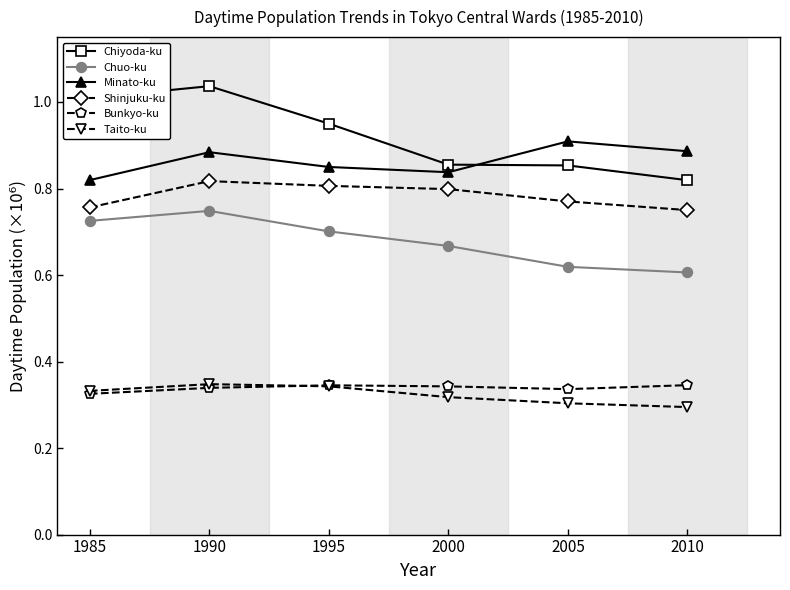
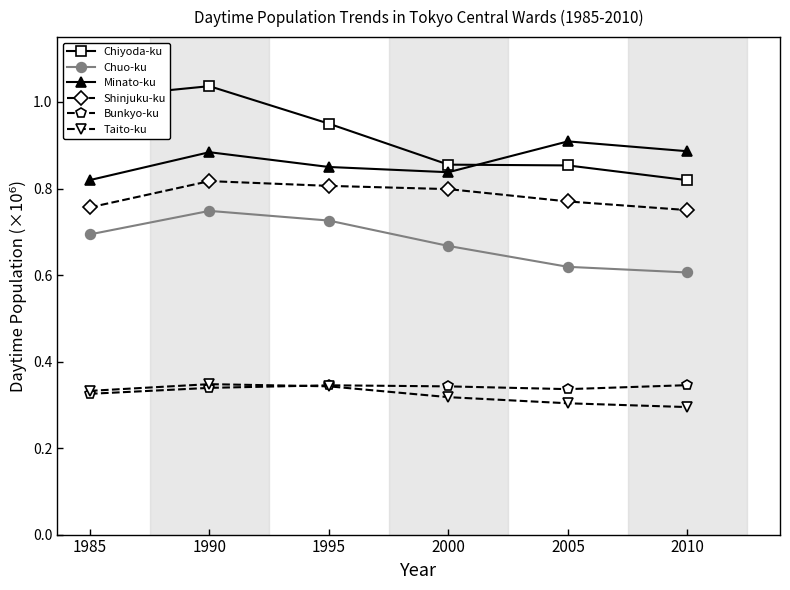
  {
    "Chuo-ku": {
-     "1985": 0.73,
+     "1985": 0.69,
      "1990": 0.75,
-     "1995": 0.70,
+     "1995": 0.73,
      "2000": 0.67,
      "2005": 0.62,
      "2010": 0.61
    }
  }
